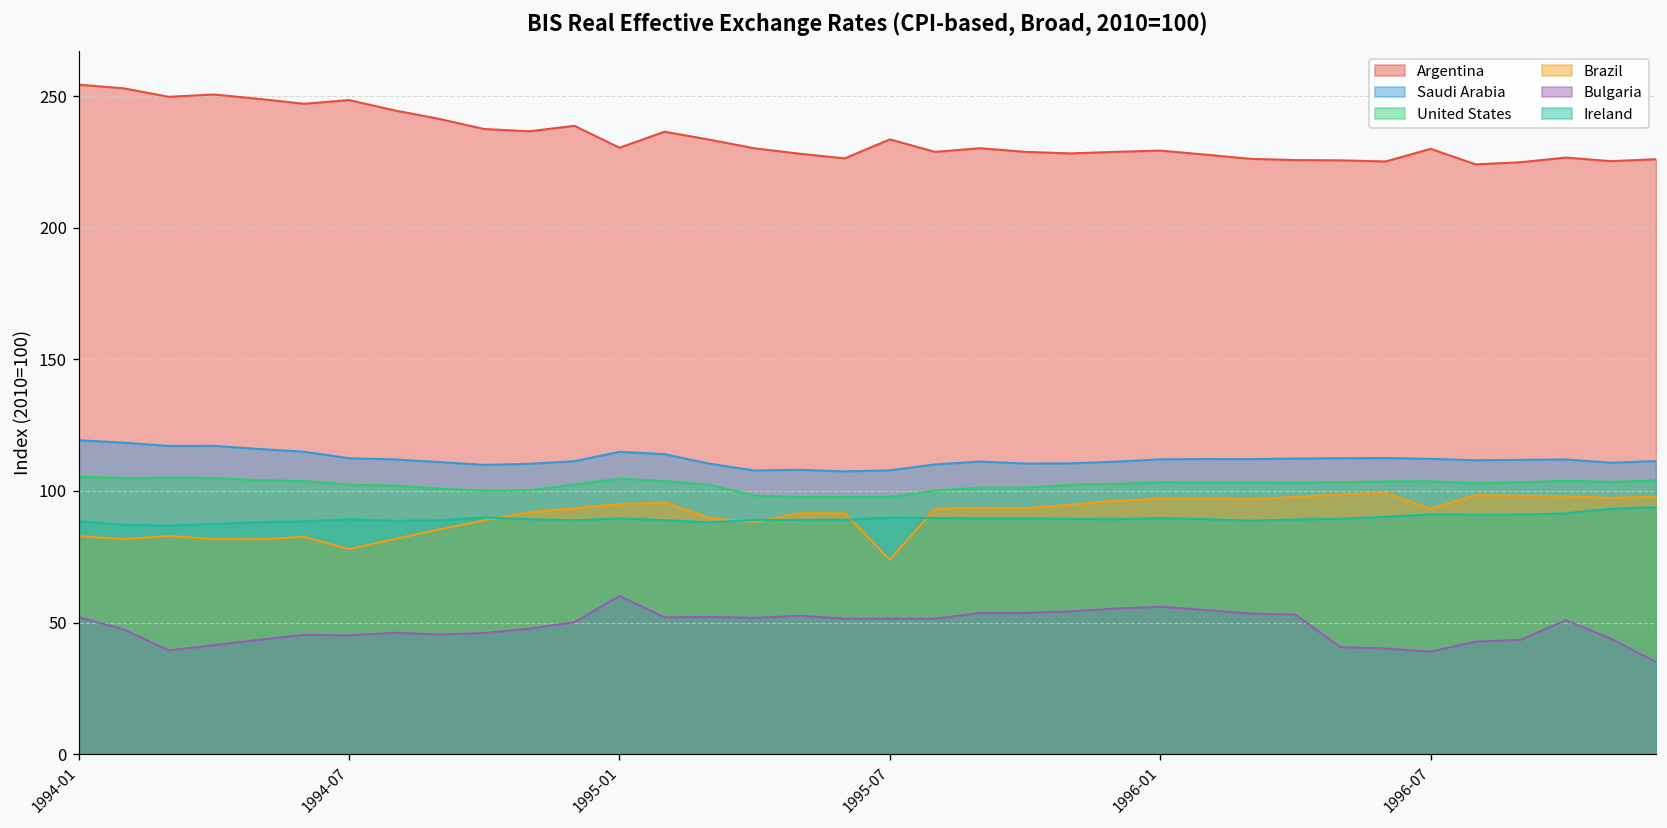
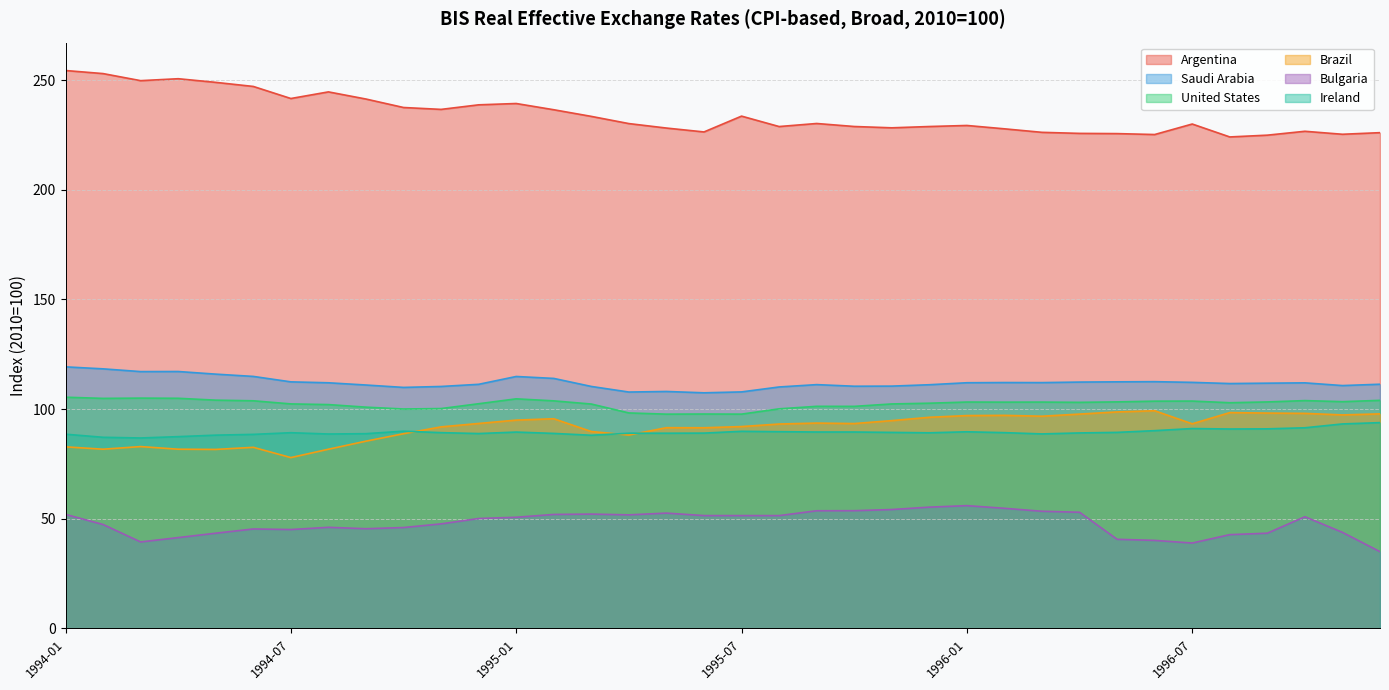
  {
    "Argentina": {
      "1994-01": 254,
-     "1994-07": 248,
-     "1995-01": 230,
+     "1994-07": 242,
+     "1995-01": 239,
      "1995-07": 234,
      "1996-01": 229,
      "1996-07": 230
    },
    "Brazil": {
      "1994-01": 83,
      "1994-07": 78,
      "1995-01": 95,
-     "1995-07": 74,
+     "1995-07": 92,
      "1996-01": 97,
      "1996-07": 93
    },
    "Bulgaria": {
      "1994-01": 52,
      "1994-07": 45,
-     "1995-01": 60,
+     "1995-01": 51,
      "1995-07": 51,
      "1996-01": 56,
      "1996-07": 39
    }
  }
